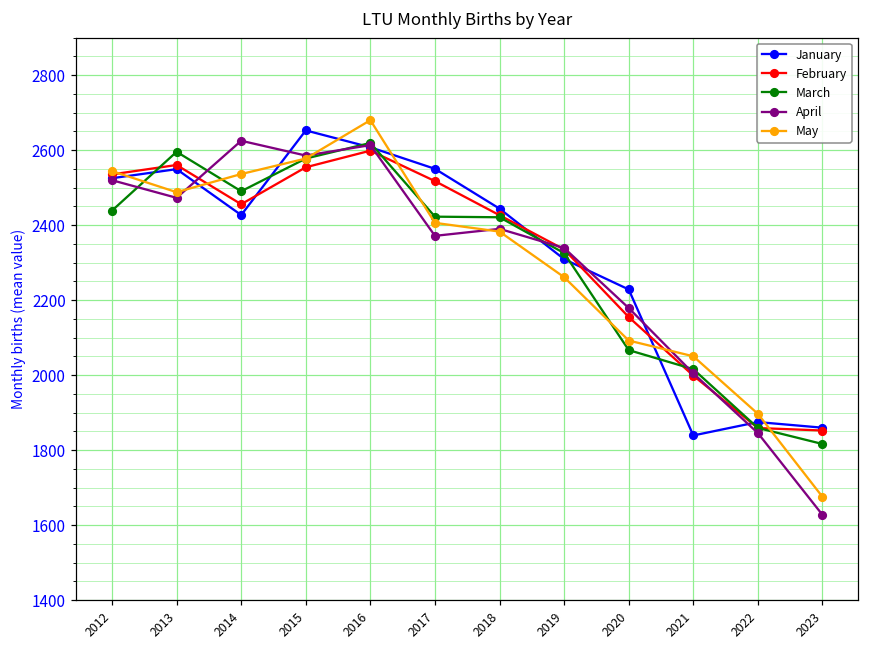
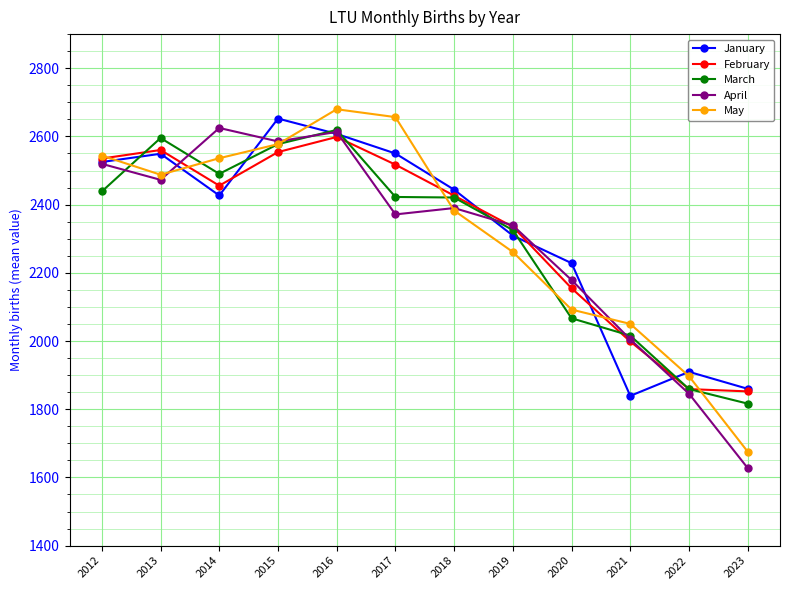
  {
    "January": {
      "2013": 2550,
      "2014": 2430,
      "2015": 2650,
      "2017": 2550,
      "2018": 2440,
      "2019": 2310,
      "2020": 2230,
      "2021": 1840,
-     "2022": 1870,
+     "2022": 1910,
      "2023": 1860
    },
    "February": {
      "2012": 2540,
      "2013": 2560,
      "2014": 2460,
      "2015": 2550,
      "2016": 2600,
      "2017": 2520,
      "2020": 2150,
      "2023": 1850
    },
    "March": {
      "2012": 2440,
      "2013": 2600,
      "2014": 2490,
      "2017": 2420,
      "2019": 2330,
      "2020": 2070,
      "2021": 2020,
      "2023": 1820
    },
    "April": {
      "2013": 2470,
      "2014": 2620,
      "2015": 2590,
      "2017": 2370,
      "2020": 2180,
      "2022": 1850,
      "2023": 1630
    },
    "May": {
      "2012": 2540,
      "2013": 2490,
      "2014": 2540,
      "2016": 2680,
-     "2017": 2410,
+     "2017": 2660,
      "2019": 2260,
      "2020": 2090,
      "2021": 2050,
      "2022": 1900,
      "2023": 1680
    }
  }
